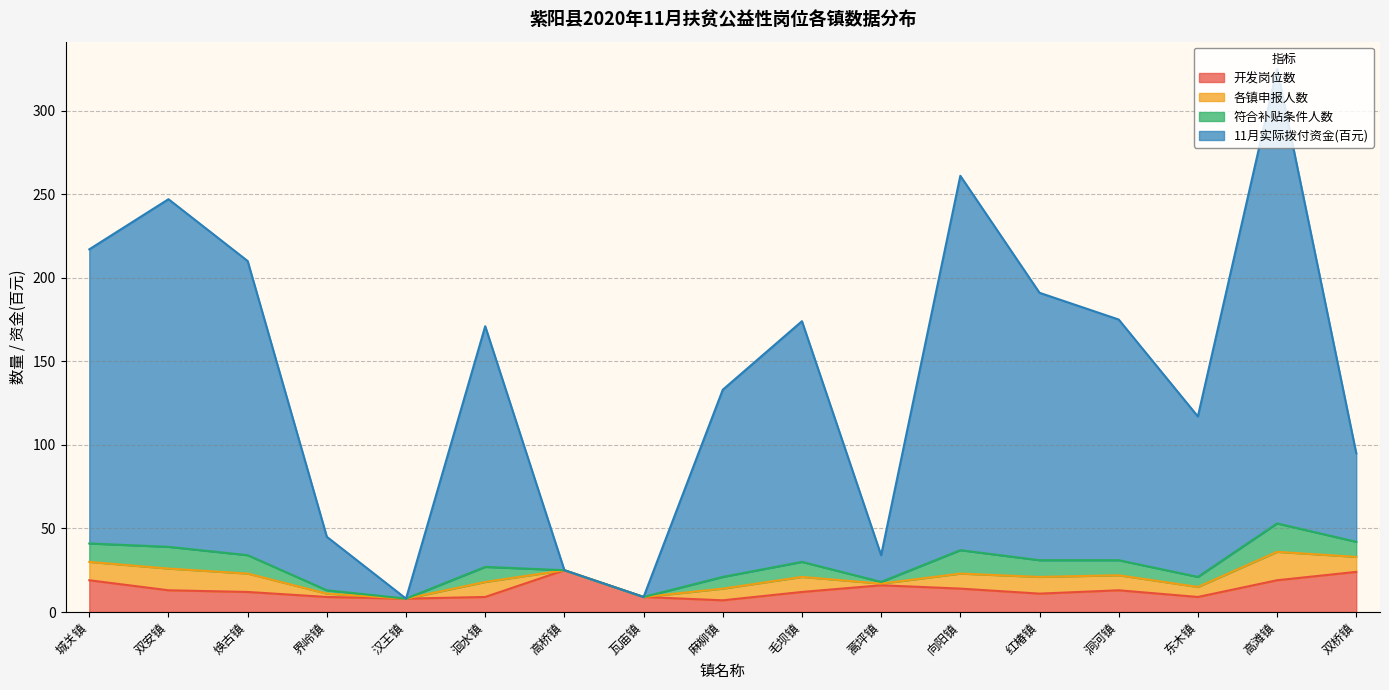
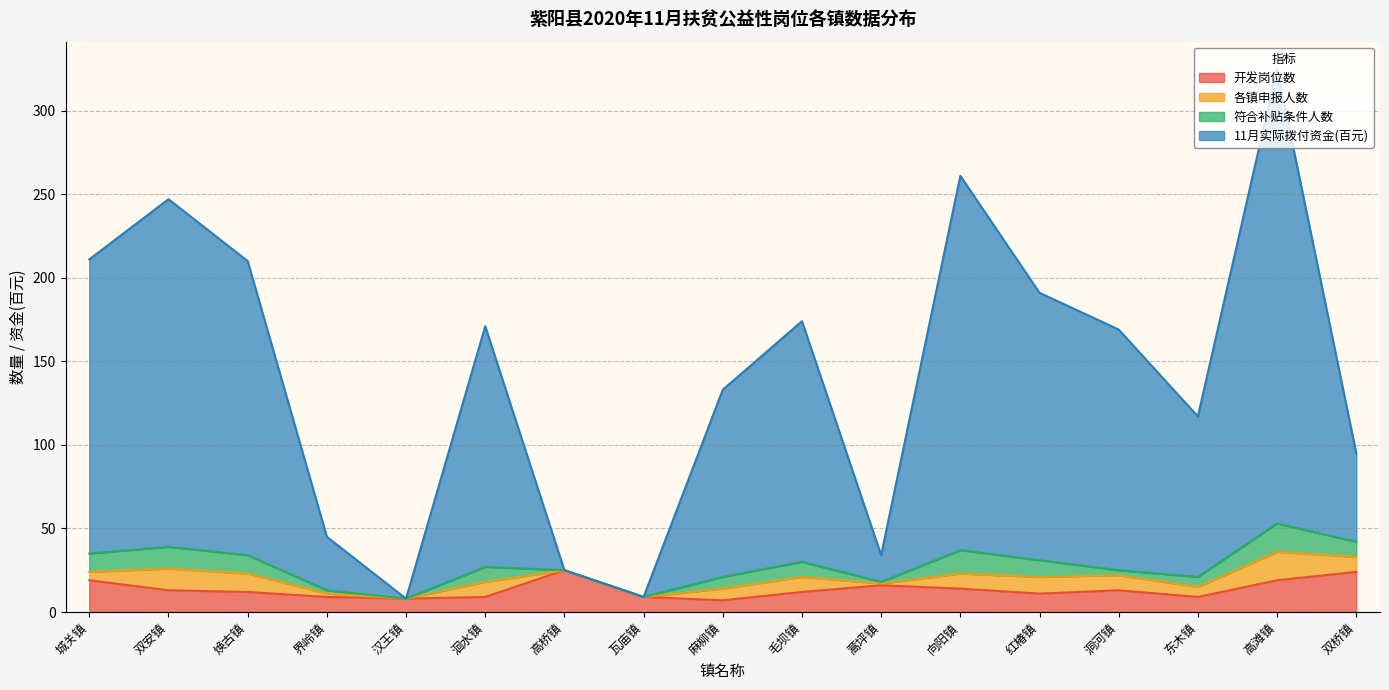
  {
    "开发岗位数": {
      "城关镇": 19,
      "双安镇": 13,
      "焕古镇": 12,
      "界岭镇": 9,
      "洄水镇": 9,
      "麻柳镇": 7,
      "毛坝镇": 12,
      "向阳镇": 14,
      "红椿镇": 11,
      "洞河镇": 13,
      "东木镇": 9,
      "高滩镇": 19,
      "双桥镇": 24
    },
    "各镇申报人数": {
-     "城关镇": 11,
+     "城关镇": 5,
      "双安镇": 13,
      "焕古镇": 11,
      "界岭镇": 2,
      "洄水镇": 9,
      "麻柳镇": 7,
      "毛坝镇": 9,
      "向阳镇": 9,
      "红椿镇": 10,
      "洞河镇": 9,
      "东木镇": 6,
      "高滩镇": 17,
      "双桥镇": 9
    },
    "符合补贴条件人数": {
      "城关镇": 11,
      "双安镇": 13,
      "焕古镇": 11,
      "界岭镇": 2,
      "洄水镇": 9,
      "麻柳镇": 7,
      "毛坝镇": 9,
      "向阳镇": 14,
      "红椿镇": 10,
-     "洞河镇": 9,
+     "洞河镇": 3,
      "东木镇": 6,
      "高滩镇": 17,
      "双桥镇": 9
    },
    "11月实际拨付资金(百元)": {
      "城关镇": 176,
      "双安镇": 208,
      "焕古镇": 176,
      "界岭镇": 32,
      "洄水镇": 144,
      "麻柳镇": 112,
      "毛坝镇": 144,
      "蒿坪镇": 16,
      "向阳镇": 224,
      "红椿镇": 160,
      "洞河镇": 144,
      "东木镇": 96,
      "双桥镇": 53
    }
  }
